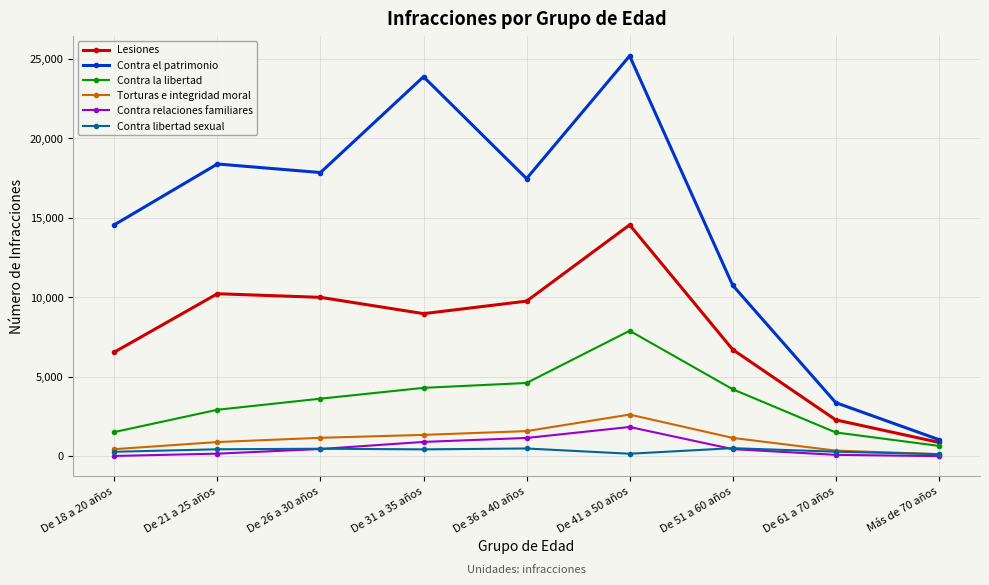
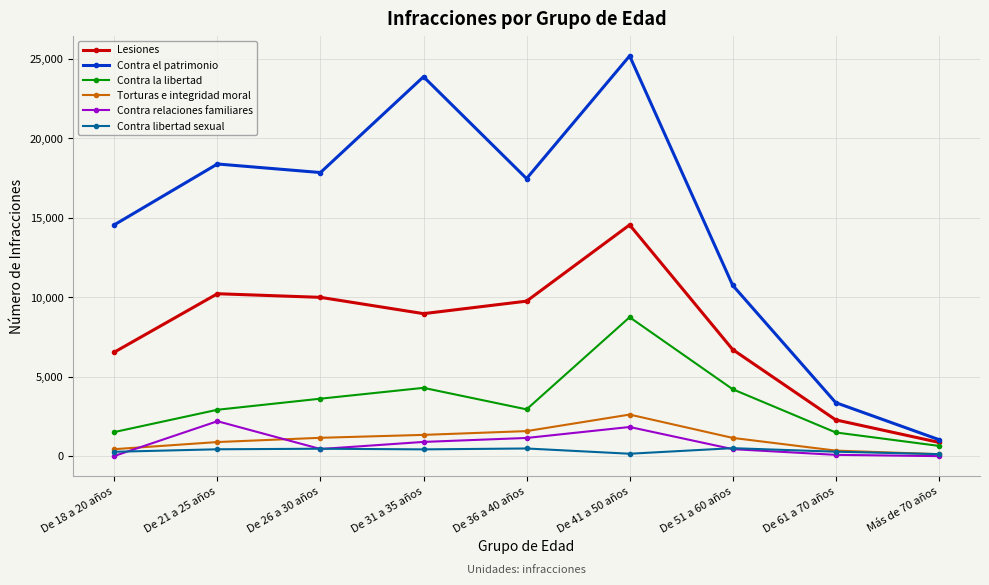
  {
    "Lesiones": {
      "De 18 a 20 años": "6,600",
      "De 21 a 25 años": "10,200",
      "De 26 a 30 años": "10,000",
      "De 31 a 35 años": "9,000",
      "De 36 a 40 años": "9,800",
      "De 41 a 50 años": "14,600",
      "De 51 a 60 años": "6,700",
      "De 61 a 70 años": "2,300",
      "Más de 70 años": "900"
    },
    "Contra el patrimonio": {
      "De 18 a 20 años": "14,600",
      "De 21 a 25 años": "18,400",
      "De 26 a 30 años": "17,800",
      "De 31 a 35 años": "23,900",
      "De 36 a 40 años": "17,500",
      "De 41 a 50 años": "25,200",
      "De 51 a 60 años": "10,800",
      "De 61 a 70 años": "3,400",
      "Más de 70 años": "1,100"
    },
    "Contra la libertad": {
      "De 18 a 20 años": "1,500",
      "De 21 a 25 años": "2,900",
      "De 26 a 30 años": "3,600",
      "De 31 a 35 años": "4,300",
-     "De 36 a 40 años": "4,600",
-     "De 41 a 50 años": "7,900",
+     "De 36 a 40 años": "3,000",
+     "De 41 a 50 años": "8,700",
      "De 51 a 60 años": "4,200",
      "De 61 a 70 años": "1,500",
      "Más de 70 años": "700"
    },
    "Torturas e integridad moral": {
      "De 18 a 20 años": "400",
      "De 21 a 25 años": "900",
      "De 26 a 30 años": "1,200",
      "De 31 a 35 años": "1,300",
      "De 36 a 40 años": "1,600",
      "De 41 a 50 años": "2,600",
      "De 51 a 60 años": "1,200"
    },
    "Contra relaciones familiares": {
      "De 18 a 20 años": "0",
-     "De 21 a 25 años": "200",
+     "De 21 a 25 años": "2,200",
      "De 31 a 35 años": "900",
      "De 36 a 40 años": "1,200",
      "De 41 a 50 años": "1,800",
      "De 61 a 70 años": "100"
    },
    "Contra libertad sexual": {
      "De 18 a 20 años": "300",
      "De 21 a 25 años": "400",
      "De 31 a 35 años": "400",
      "De 36 a 40 años": "500",
      "De 41 a 50 años": "200"
    }
  }
